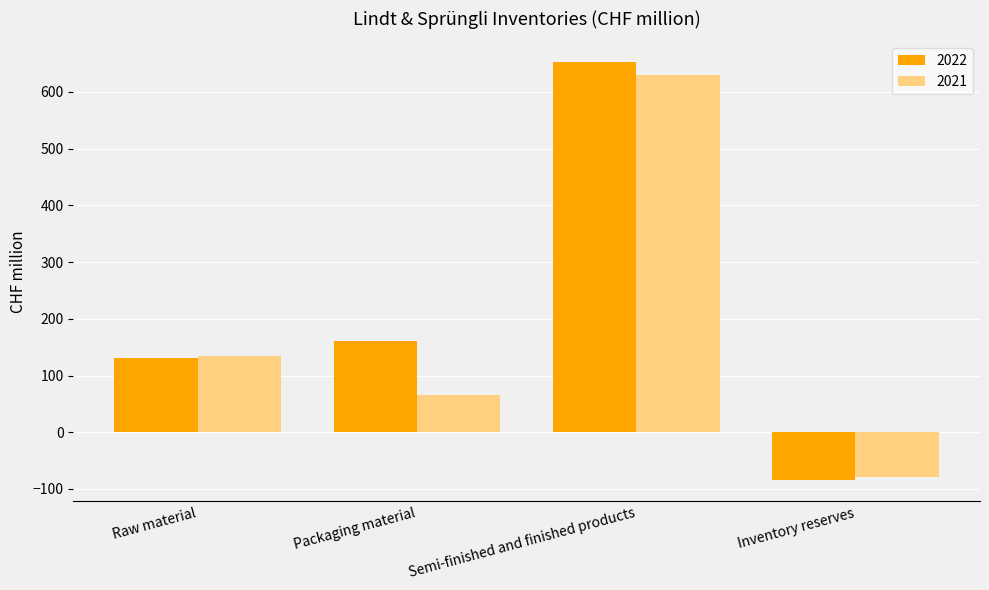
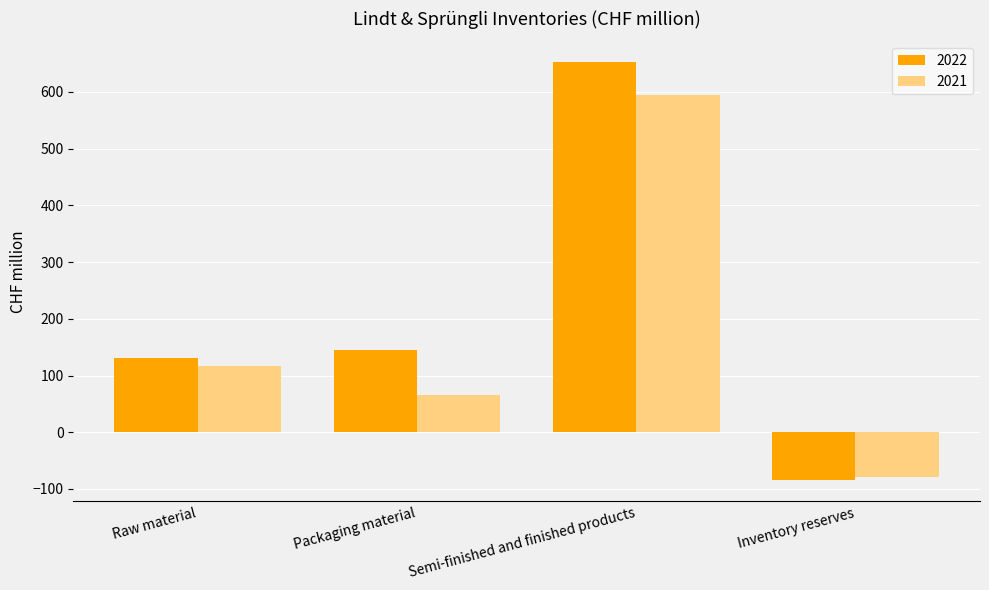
  {
    "2022": {
      "Raw material": 130,
-     "Packaging material": 160,
+     "Packaging material": 140,
      "Semi-finished and finished products": 650,
      "Inventory reserves": -80
    },
    "2021": {
-     "Raw material": 130,
+     "Raw material": 120,
      "Packaging material": 70,
-     "Semi-finished and finished products": 630,
+     "Semi-finished and finished products": 590,
      "Inventory reserves": -80
    }
  }
